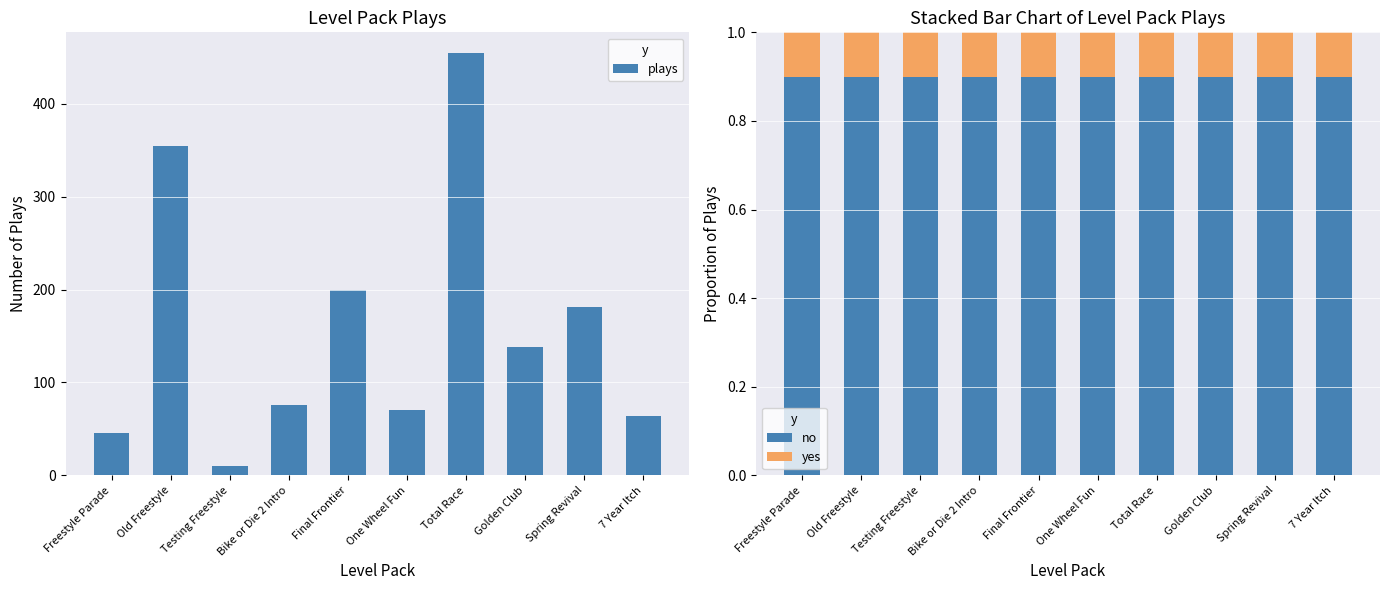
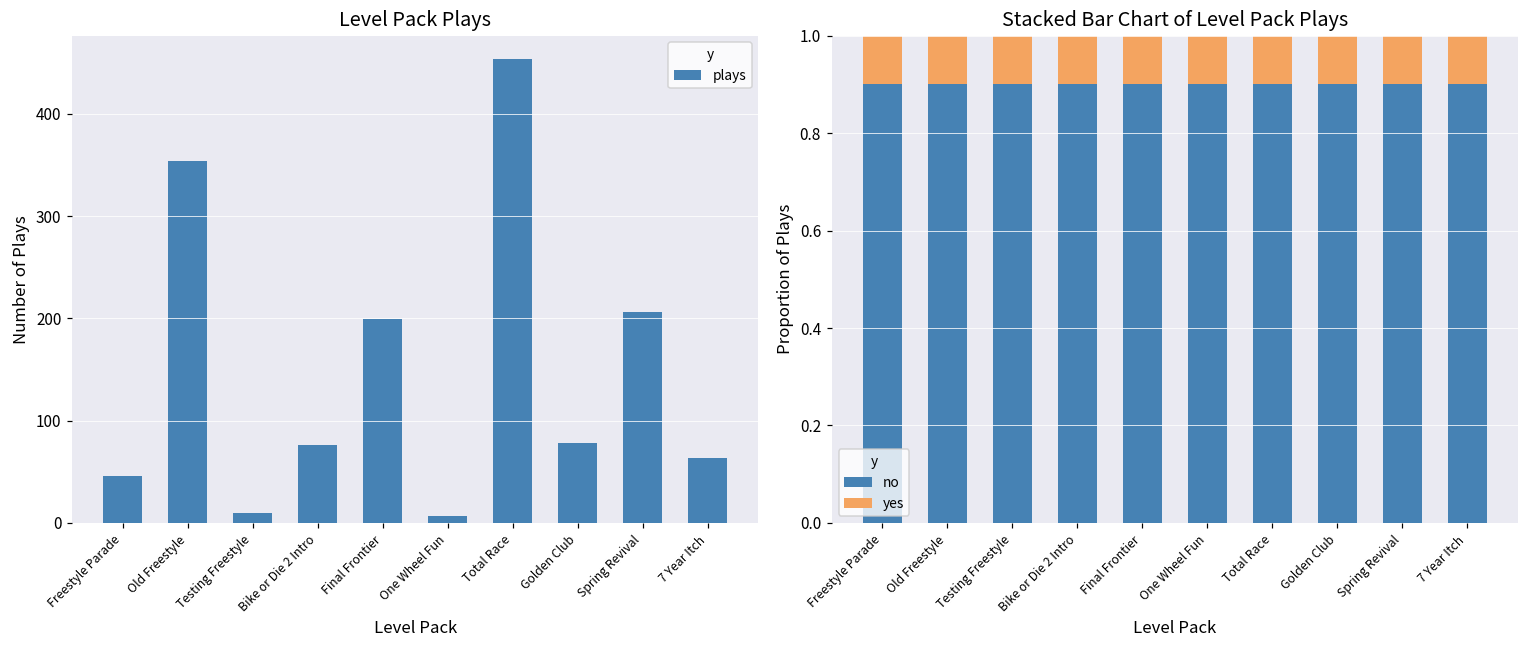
  {
    "Level Pack Plays": {
      "Freestyle Parade": 50,
      "Old Freestyle": 350,
      "Testing Freestyle": 10,
      "Bike or Die 2 Intro": 80,
      "Final Frontier": 200,
-     "One Wheel Fun": 70,
+     "One Wheel Fun": 10,
      "Total Race": 450,
-     "Golden Club": 140,
-     "Spring Revival": 180,
+     "Golden Club": 80,
+     "Spring Revival": 210,
      "7 Year Itch": 60
    },
    "Stacked Bar Chart of Level Pack Plays": {
      "no": {
        "Freestyle Parade": 0.90,
        "Old Freestyle": 0.90,
        "Testing Freestyle": 0.90,
        "Bike or Die 2 Intro": 0.90,
        "Final Frontier": 0.90,
        "One Wheel Fun": 0.90,
        "Total Race": 0.90,
        "Golden Club": 0.90,
        "Spring Revival": 0.90,
        "7 Year Itch": 0.90
      },
      "yes": {
        "Freestyle Parade": 0.10,
        "Old Freestyle": 0.10,
        "Testing Freestyle": 0.10,
        "Bike or Die 2 Intro": 0.10,
        "Final Frontier": 0.10,
        "One Wheel Fun": 0.10,
        "Total Race": 0.10,
        "Golden Club": 0.10,
        "Spring Revival": 0.10,
        "7 Year Itch": 0.10
      }
    }
  }
